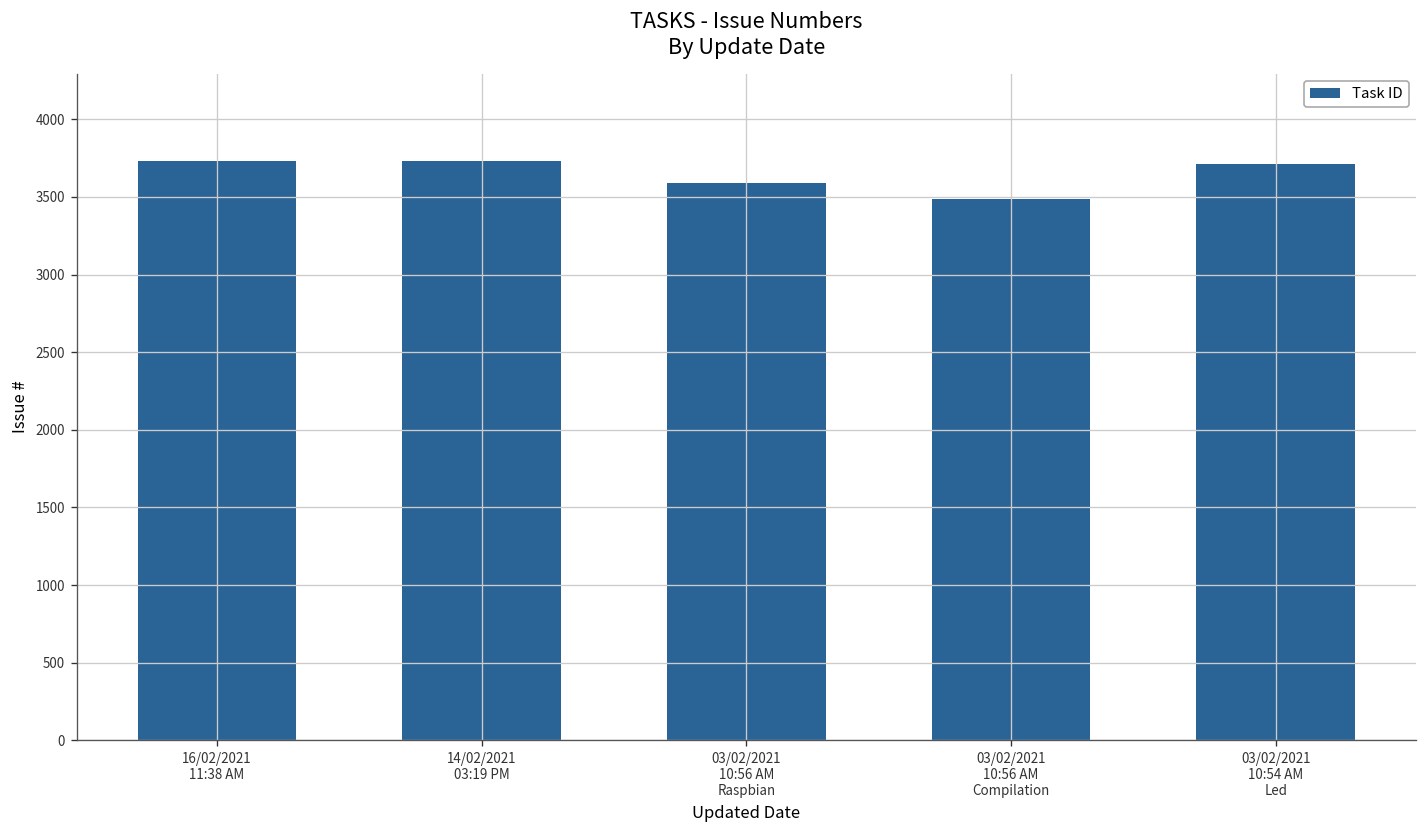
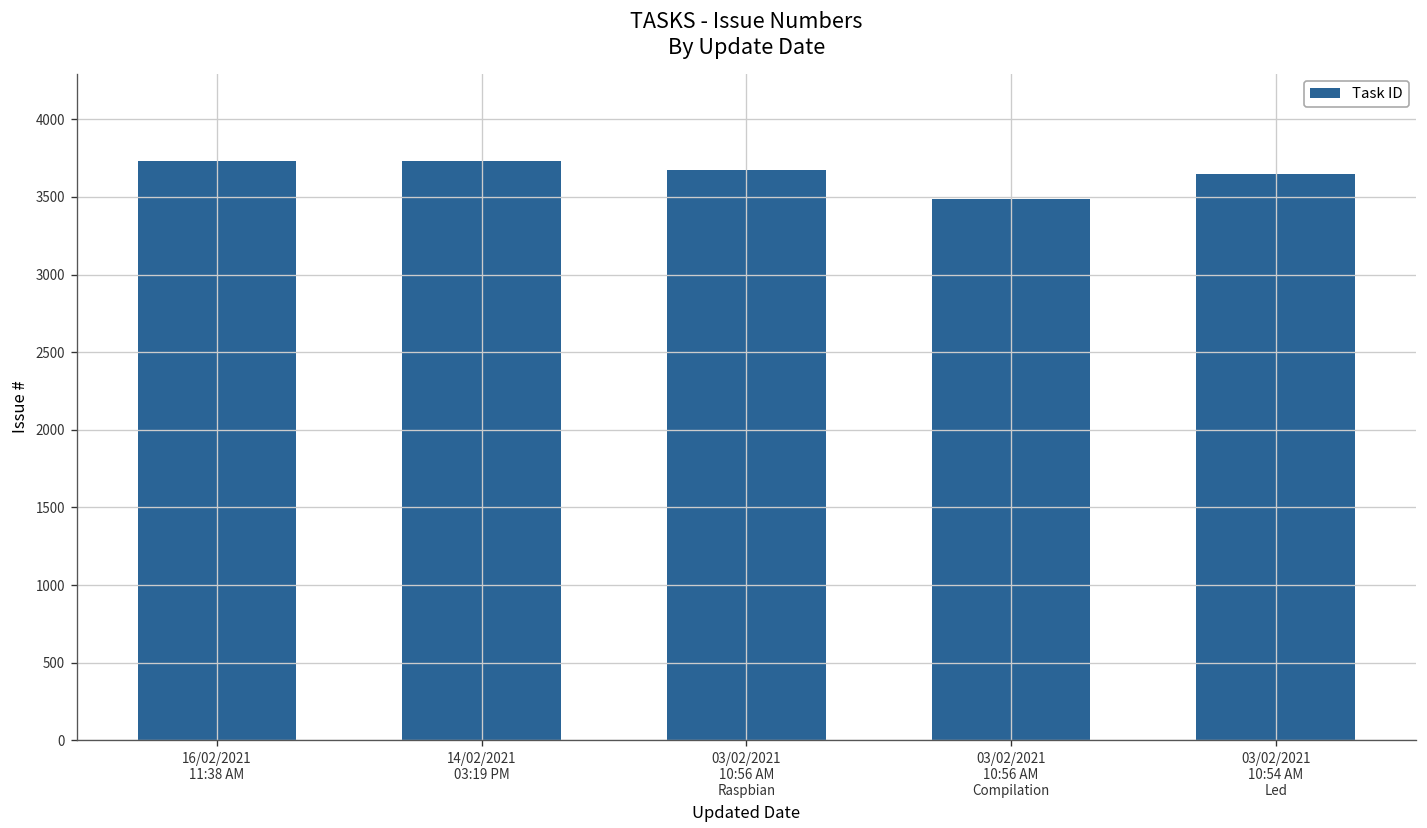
  {
    "16/02/2021 11:38 AM": 3730,
    "14/02/2021 03:19 PM": 3730,
-   "03/02/2021 10:56 AM Raspbian": 3590,
+   "03/02/2021 10:56 AM Raspbian": 3670,
    "03/02/2021 10:56 AM Compilation": 3490,
-   "03/02/2021 10:54 AM Led": 3710
+   "03/02/2021 10:54 AM Led": 3650
  }
